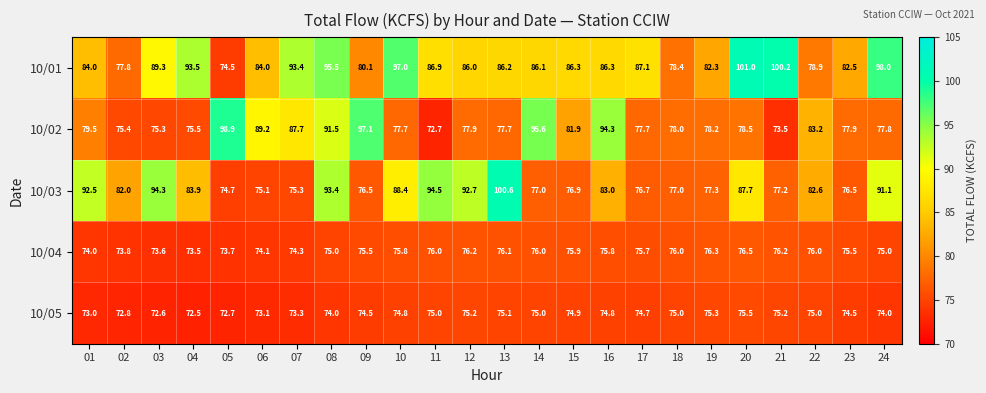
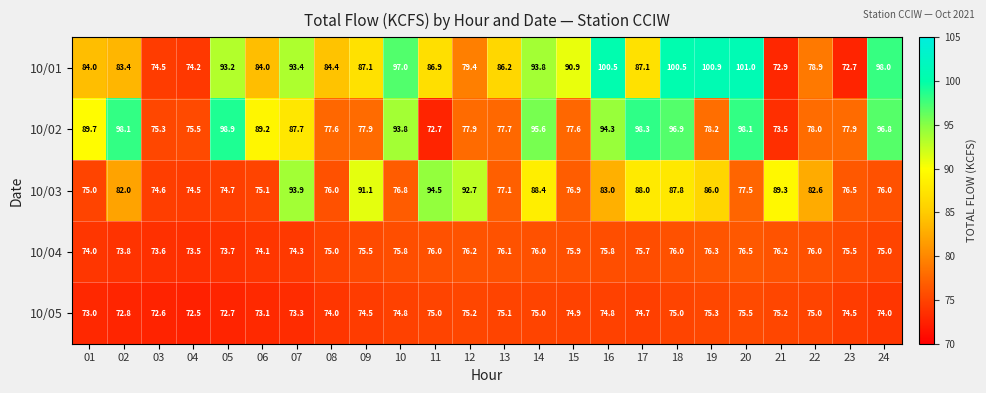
  {
    "10/01": {
      "01": 84.0,
-     "02": 77.8,
-     "03": 89.3,
-     "04": 93.5,
-     "05": 74.5,
+     "02": 83.4,
+     "03": 74.5,
+     "04": 74.2,
+     "05": 93.2,
      "06": 84.0,
      "07": 93.4,
-     "08": 95.5,
-     "09": 80.1,
+     "08": 84.4,
+     "09": 87.1,
      "10": 97.0,
      "11": 86.9,
-     "12": 86.0,
+     "12": 79.4,
      "13": 86.2,
-     "14": 86.1,
-     "15": 86.3,
-     "16": 86.3,
+     "14": 93.8,
+     "15": 90.9,
+     "16": 100.5,
      "17": 87.1,
-     "18": 78.4,
-     "19": 82.3,
+     "18": 100.5,
+     "19": 100.9,
      "20": 101.0,
-     "21": 100.2,
+     "21": 72.9,
      "22": 78.9,
-     "23": 82.5,
+     "23": 72.7,
      "24": 98.0
    },
    "10/02": {
-     "01": 79.5,
-     "02": 75.4,
+     "01": 89.7,
+     "02": 98.1,
      "03": 75.3,
      "04": 75.5,
      "05": 98.9,
      "06": 89.2,
      "07": 87.7,
-     "08": 91.5,
-     "09": 97.1,
-     "10": 77.7,
+     "08": 77.6,
+     "09": 77.9,
+     "10": 93.8,
      "11": 72.7,
      "12": 77.9,
      "13": 77.7,
      "14": 95.6,
-     "15": 81.9,
+     "15": 77.6,
      "16": 94.3,
-     "17": 77.7,
-     "18": 78.0,
+     "17": 98.3,
+     "18": 96.9,
      "19": 78.2,
-     "20": 78.5,
+     "20": 98.1,
      "21": 73.5,
-     "22": 83.2,
+     "22": 78.0,
      "23": 77.9,
-     "24": 77.8
+     "24": 96.8
    },
    "10/03": {
-     "01": 92.5,
+     "01": 75.0,
      "02": 82.0,
-     "03": 94.3,
-     "04": 83.9,
+     "03": 74.6,
+     "04": 74.5,
      "05": 74.7,
      "06": 75.1,
-     "07": 75.3,
-     "08": 93.4,
-     "09": 76.5,
-     "10": 88.4,
+     "07": 93.9,
+     "08": 76.0,
+     "09": 91.1,
+     "10": 76.8,
      "11": 94.5,
      "12": 92.7,
-     "13": 100.6,
-     "14": 77.0,
+     "13": 77.1,
+     "14": 88.4,
      "15": 76.9,
      "16": 83.0,
-     "17": 76.7,
-     "18": 77.0,
-     "19": 77.3,
-     "20": 87.7,
-     "21": 77.2,
+     "17": 88.0,
+     "18": 87.8,
+     "19": 86.0,
+     "20": 77.5,
+     "21": 89.3,
      "22": 82.6,
      "23": 76.5,
-     "24": 91.1
+     "24": 76.0
    },
    "10/04": {
      "01": 74.0,
      "02": 73.8,
      "03": 73.6,
      "04": 73.5,
      "05": 73.7,
      "06": 74.1,
      "07": 74.3,
      "08": 75.0,
      "09": 75.5,
      "10": 75.8,
      "11": 76.0,
      "12": 76.2,
      "13": 76.1,
      "14": 76.0,
      "15": 75.9,
      "16": 75.8,
      "17": 75.7,
      "18": 76.0,
      "19": 76.3,
      "20": 76.5,
      "21": 76.2,
      "22": 76.0,
      "23": 75.5,
      "24": 75.0
    },
    "10/05": {
      "01": 73.0,
      "02": 72.8,
      "03": 72.6,
      "04": 72.5,
      "05": 72.7,
      "06": 73.1,
      "07": 73.3,
      "08": 74.0,
      "09": 74.5,
      "10": 74.8,
      "11": 75.0,
      "12": 75.2,
      "13": 75.1,
      "14": 75.0,
      "15": 74.9,
      "16": 74.8,
      "17": 74.7,
      "18": 75.0,
      "19": 75.3,
      "20": 75.5,
      "21": 75.2,
      "22": 75.0,
      "23": 74.5,
      "24": 74.0
    }
  }
